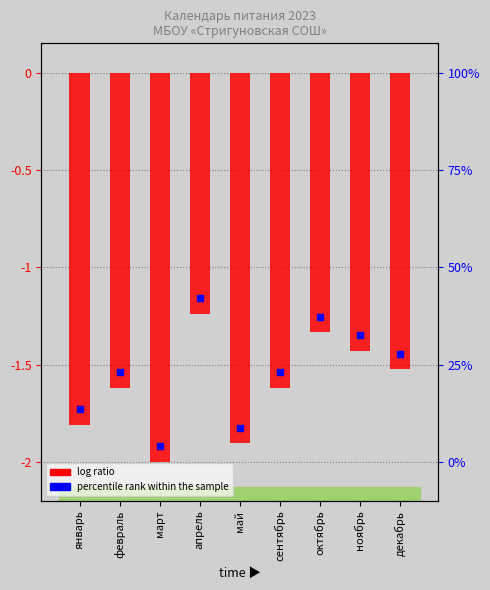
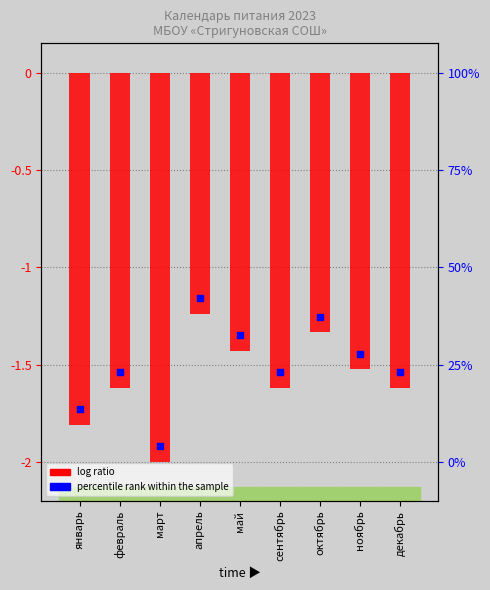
  {
    "log ratio": {
      "январь": -1.81,
      "февраль": -1.62,
      "март": -2.00,
      "апрель": -1.24,
-     "май": -1.90,
+     "май": -1.43,
      "сентябрь": -1.62,
      "октябрь": -1.33,
-     "ноябрь": -1.43,
-     "декабрь": -1.52
+     "ноябрь": -1.52,
+     "декабрь": -1.62
    }
  }
